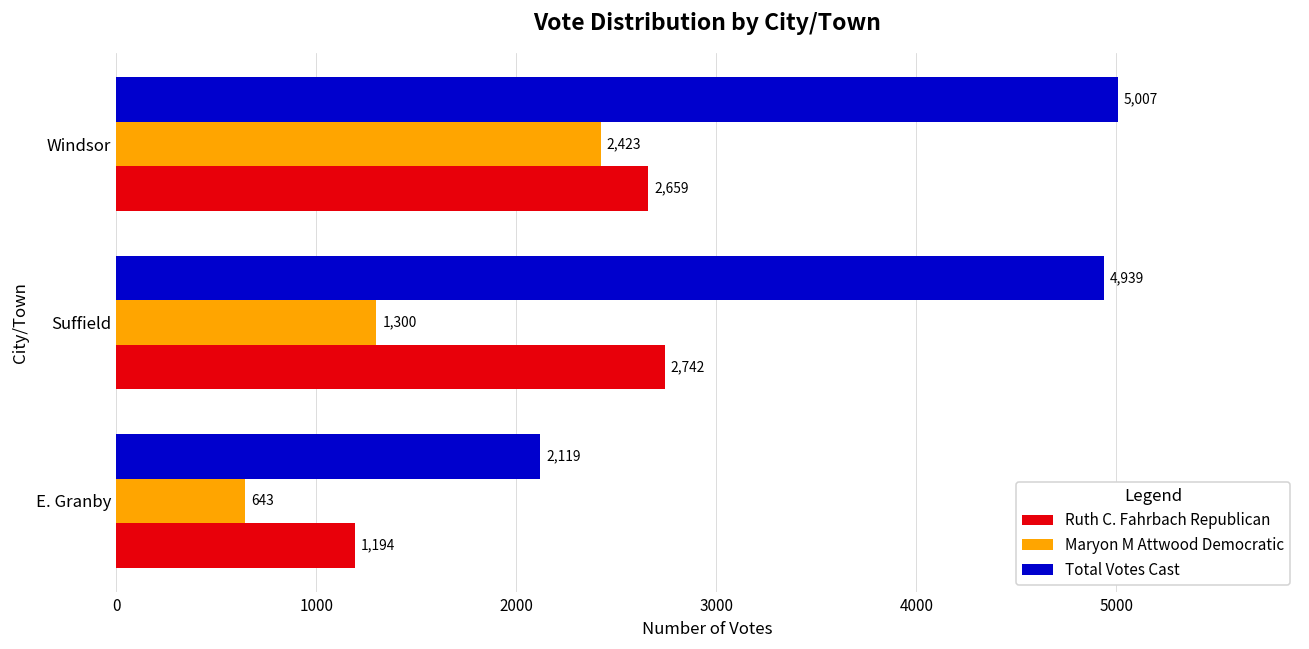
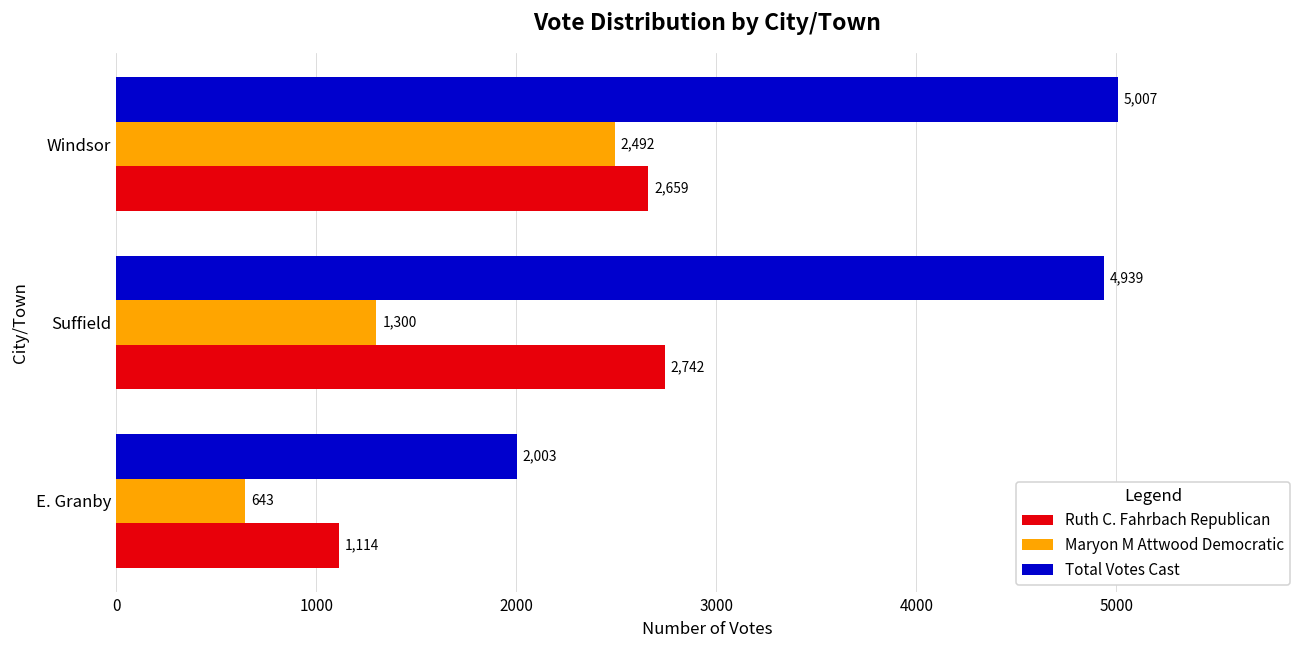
  {
    "Ruth C. Fahrbach Republican": {
      "Windsor": "2,659",
      "Suffield": "2,742",
-     "E. Granby": "1,194"
+     "E. Granby": "1,114"
    },
    "Maryon M Attwood Democratic": {
-     "Windsor": "2,423",
+     "Windsor": "2,492",
      "Suffield": "1,300",
      "E. Granby": "643"
    },
    "Total Votes Cast": {
      "Windsor": "5,007",
      "Suffield": "4,939",
-     "E. Granby": "2,119"
+     "E. Granby": "2,003"
    }
  }
